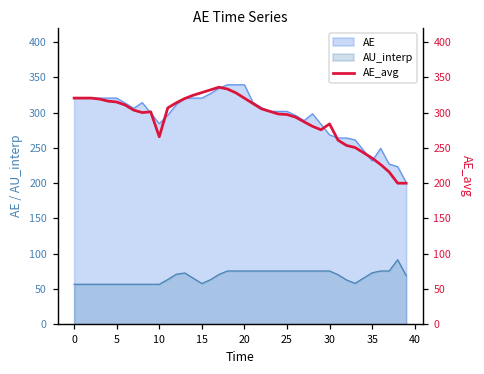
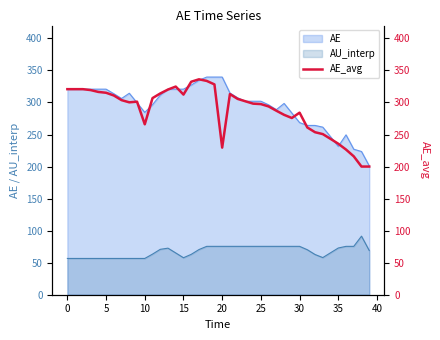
  {
    "AE_avg": {
      "0": 320,
      "5": 320,
      "10": 270,
-     "15": 330,
-     "20": 320,
+     "15": 310,
+     "20": 230,
      "25": 300,
      "30": 280,
      "35": 240
    }
  }
